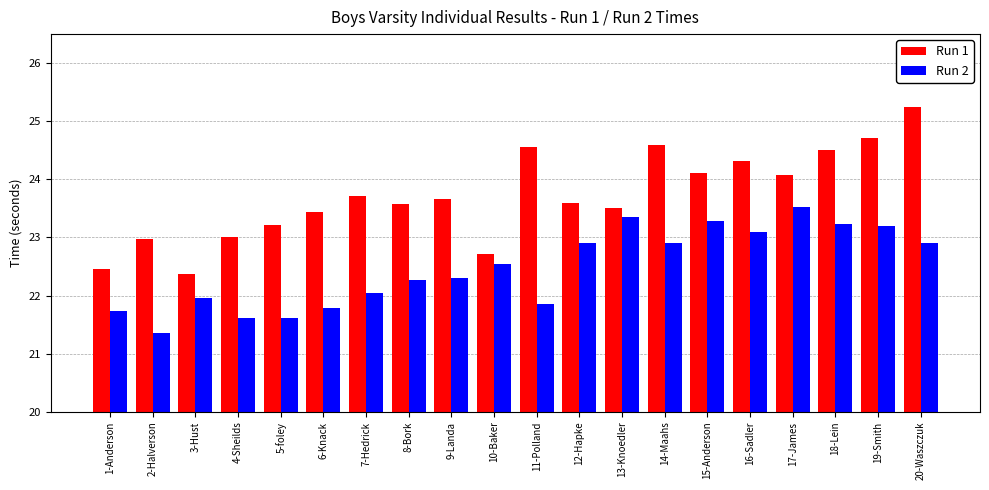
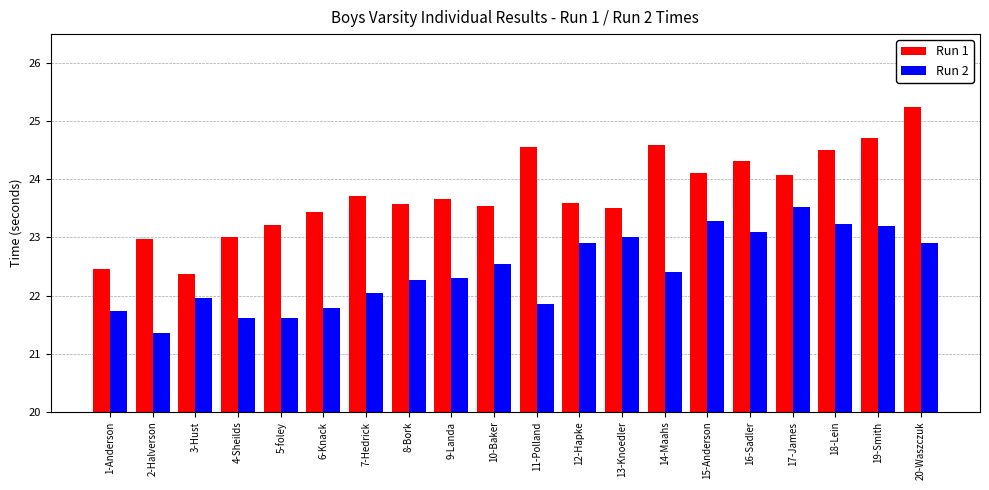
  {
    "Run 1": {
      "1-Anderson": 22.5,
      "2-Halverson": 23.0,
      "3-Hust": 22.4,
      "4-Sheilds": 23.0,
      "5-foley": 23.2,
      "6-Knack": 23.4,
      "7-Hedrick": 23.7,
      "8-Bork": 23.6,
      "9-Landa": 23.7,
-     "10-Baker": 22.7,
+     "10-Baker": 23.5,
      "11-Polland": 24.6,
      "12-Hapke": 23.6,
      "13-Knoedler": 23.5,
      "14-Maahs": 24.6,
      "15-Anderson": 24.1,
      "16-Sadler": 24.3,
      "17-James": 24.1,
      "18-Lein": 24.5,
      "19-Smith": 24.7,
      "20-Waszczuk": 25.2
    },
    "Run 2": {
      "1-Anderson": 21.7,
      "2-Halverson": 21.4,
      "3-Hust": 22.0,
      "4-Sheilds": 21.6,
      "5-foley": 21.6,
      "6-Knack": 21.8,
      "7-Hedrick": 22.0,
      "8-Bork": 22.3,
      "9-Landa": 22.3,
      "10-Baker": 22.5,
      "11-Polland": 21.9,
      "12-Hapke": 22.9,
-     "13-Knoedler": 23.4,
-     "14-Maahs": 22.9,
+     "13-Knoedler": 23.0,
+     "14-Maahs": 22.4,
      "15-Anderson": 23.3,
      "16-Sadler": 23.1,
      "17-James": 23.5,
      "18-Lein": 23.2,
      "19-Smith": 23.2,
      "20-Waszczuk": 22.9
    }
  }
